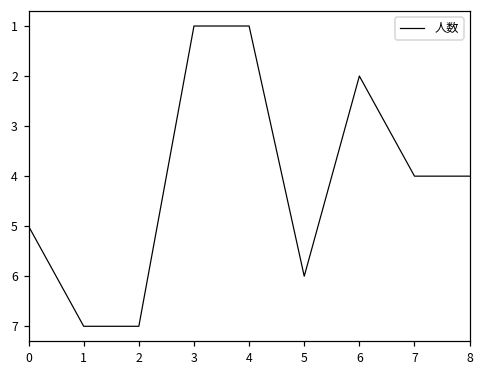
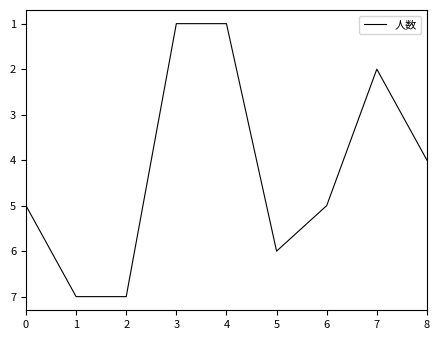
  {
    "0": 5,
    "1": 7,
    "2": 7,
    "3": 1,
    "4": 1,
    "5": 6,
-   "6": 2,
-   "7": 4,
+   "6": 5,
+   "7": 2,
    "8": 4
  }
